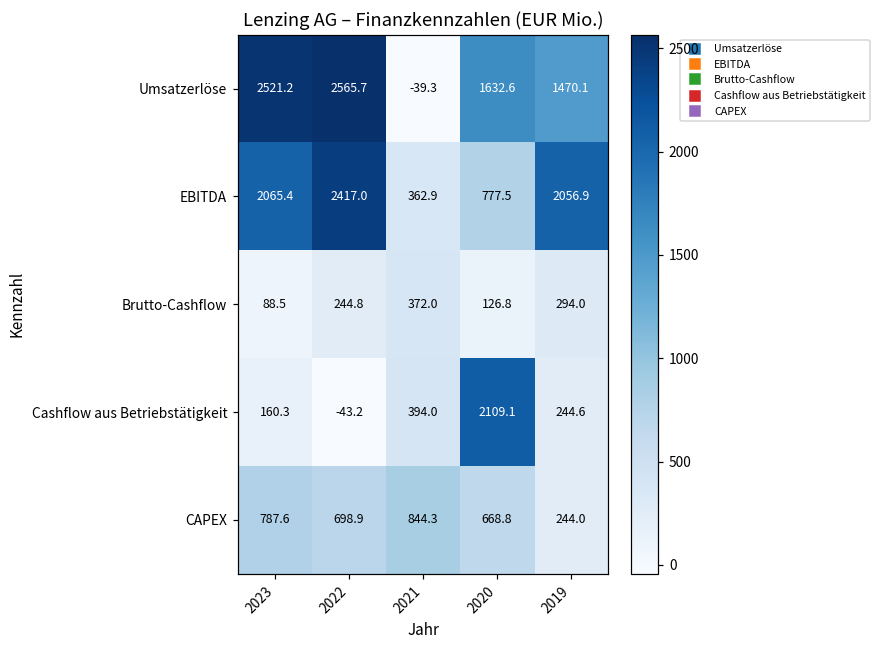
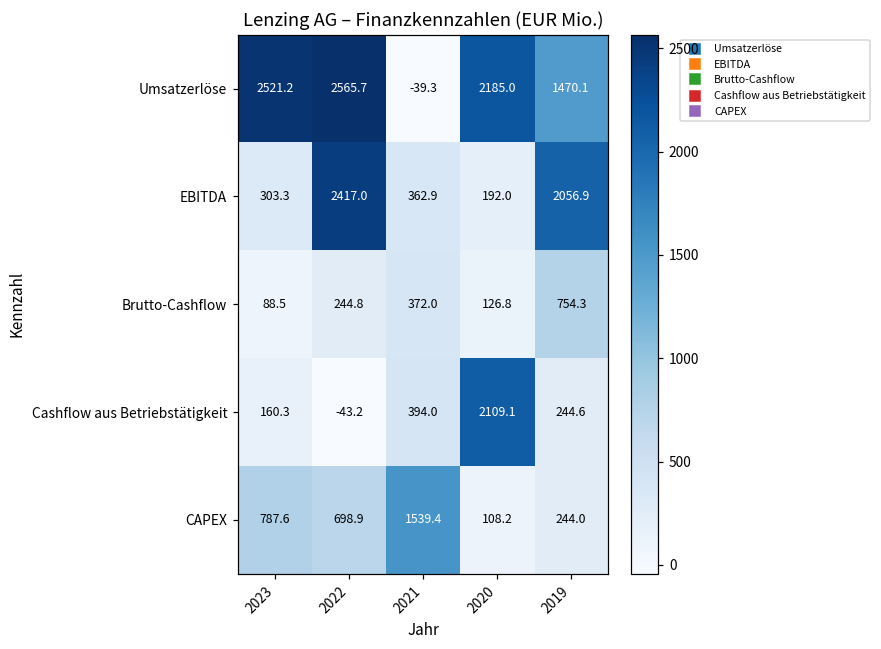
  {
    "Umsatzerlöse": {
      "2023": 2521.2,
      "2022": 2565.7,
      "2021": -39.3,
-     "2020": 1632.6,
+     "2020": 2185.0,
      "2019": 1470.1
    },
    "EBITDA": {
-     "2023": 2065.4,
+     "2023": 303.3,
      "2022": 2417.0,
      "2021": 362.9,
-     "2020": 777.5,
+     "2020": 192.0,
      "2019": 2056.9
    },
    "Brutto-Cashflow": {
      "2023": 88.5,
      "2022": 244.8,
      "2021": 372.0,
      "2020": 126.8,
-     "2019": 294.0
+     "2019": 754.3
    },
    "Cashflow aus Betriebstätigkeit": {
      "2023": 160.3,
      "2022": -43.2,
      "2021": 394.0,
      "2020": 2109.1,
      "2019": 244.6
    },
    "CAPEX": {
      "2023": 787.6,
      "2022": 698.9,
-     "2021": 844.3,
-     "2020": 668.8,
+     "2021": 1539.4,
+     "2020": 108.2,
      "2019": 244.0
    }
  }
